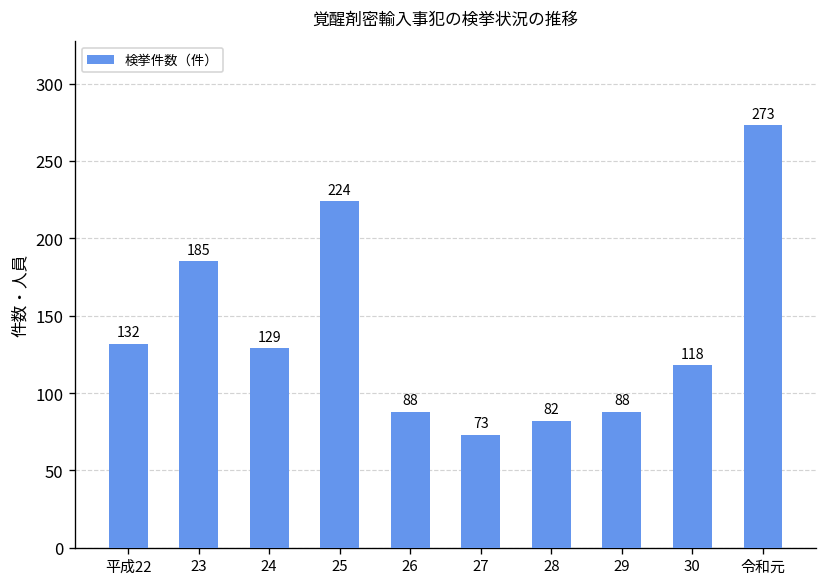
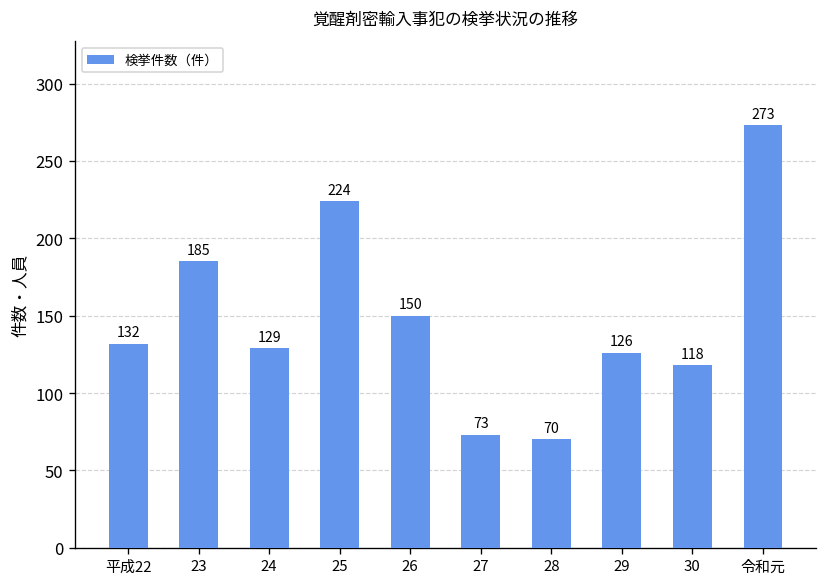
  {
    "平成22": 132,
    "23": 185,
    "24": 129,
    "25": 224,
-   "26": 88,
+   "26": 150,
    "27": 73,
-   "28": 82,
-   "29": 88,
+   "28": 70,
+   "29": 126,
    "30": 118,
    "令和元": 273
  }
